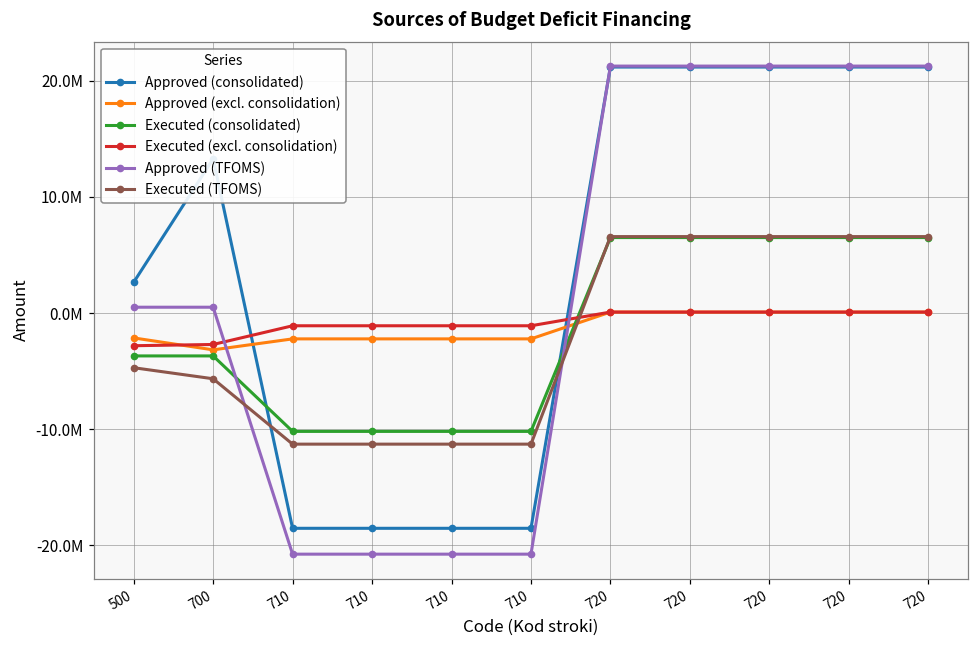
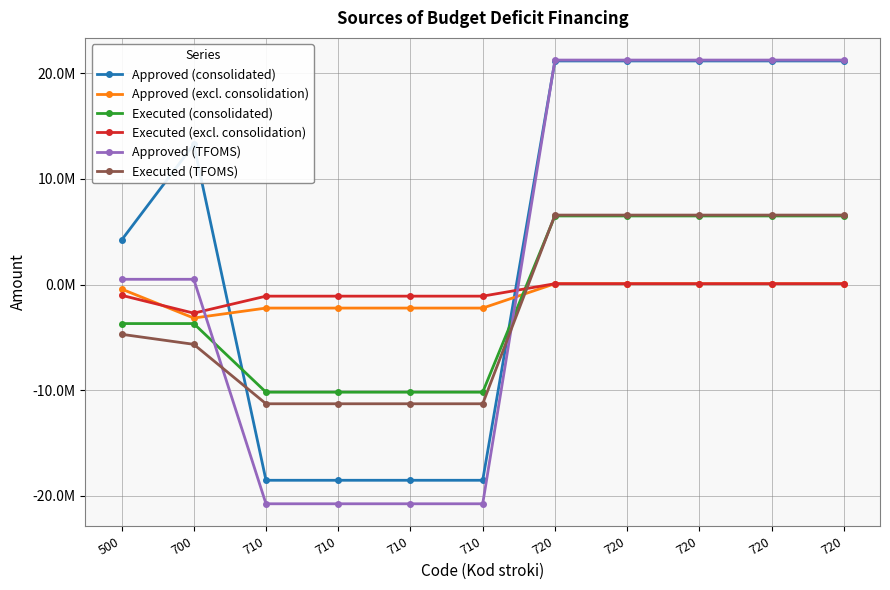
  {
    "Approved (consolidated)": {
-     "500": 2600000
+     "500": 4200000
    },
    "Approved (excl. consolidation)": {
-     "500": -2100000,
+     "500": -400000,
      "700": -3200000
    },
    "Executed (consolidated)": {
      "500": -3700000,
      "700": -3700000
    },
    "Executed (excl. consolidation)": {
-     "500": -2800000,
+     "500": -1000000,
      "700": -2700000
    },
    "Approved (TFOMS)": {
      "500": 500000,
      "700": 500000
    },
    "Executed (TFOMS)": {
      "500": -4700000,
      "700": -5700000
    }
  }
